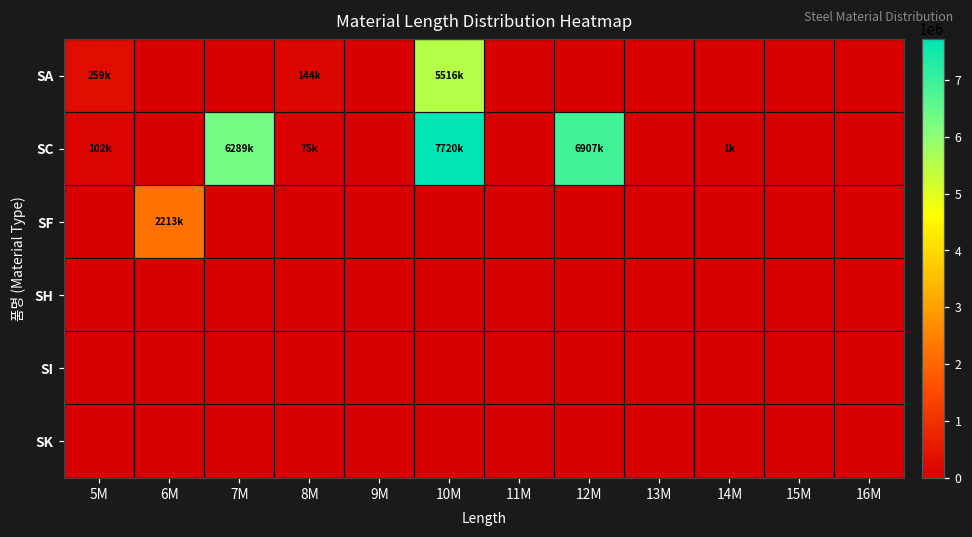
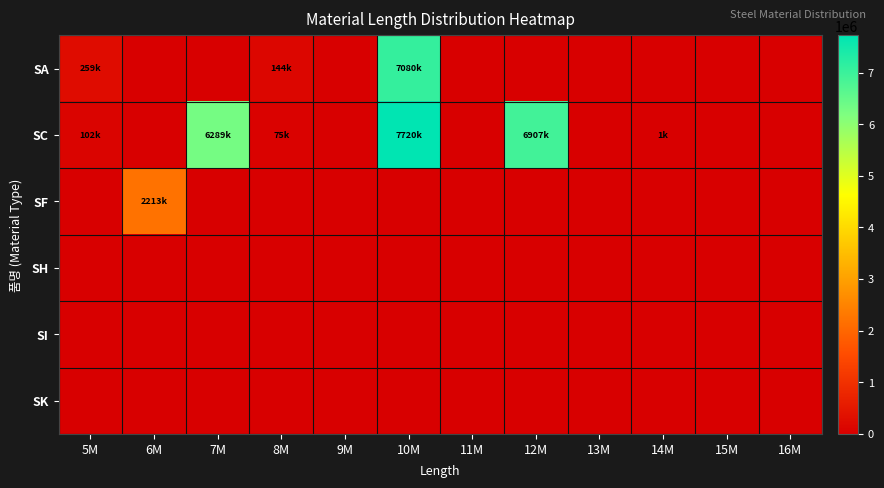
  {
    "SA": {
      "5M": "259k",
      "8M": "144k",
-     "10M": "5516k"
+     "10M": "7080k"
    },
    "SC": {
      "5M": "102k",
      "7M": "6289k",
      "8M": "75k",
      "10M": "7720k",
      "12M": "6907k",
      "14M": "1k"
    },
    "SF": {
      "6M": "2213k"
    }
  }
